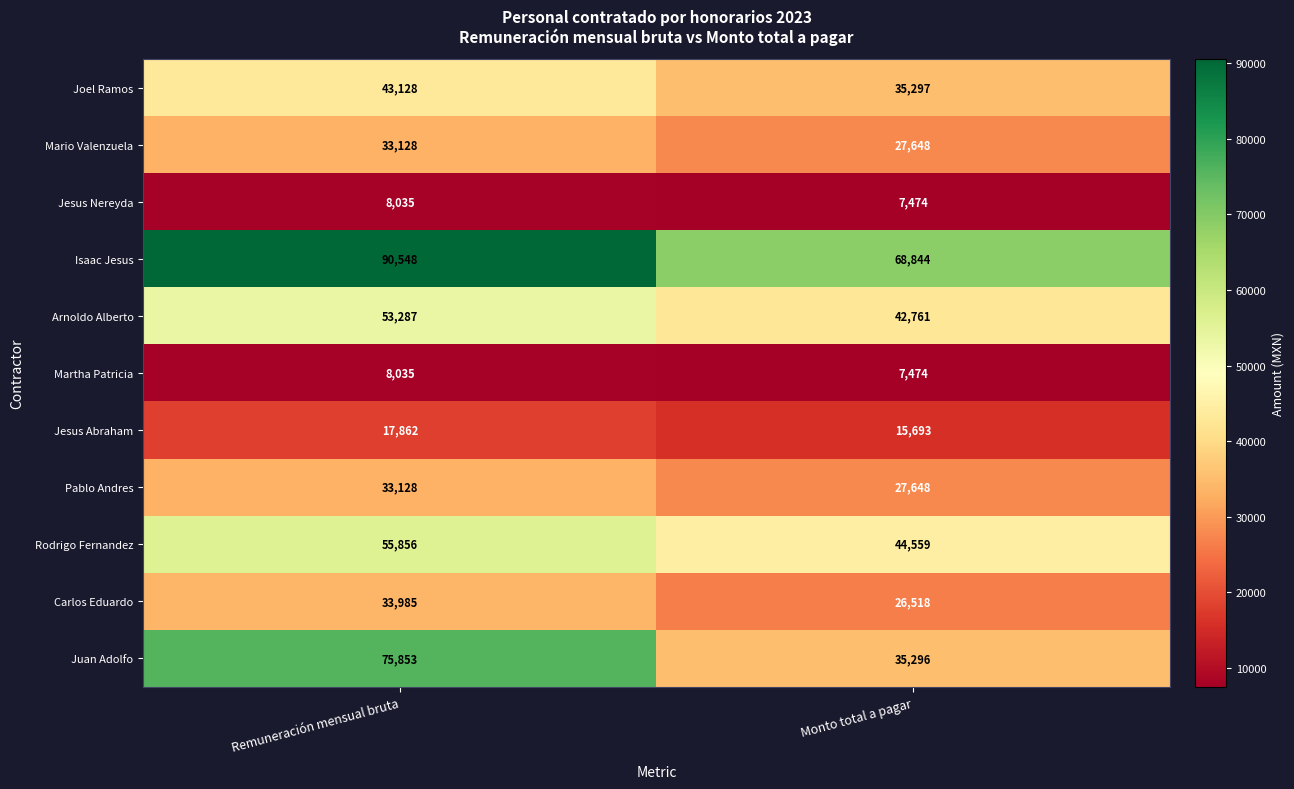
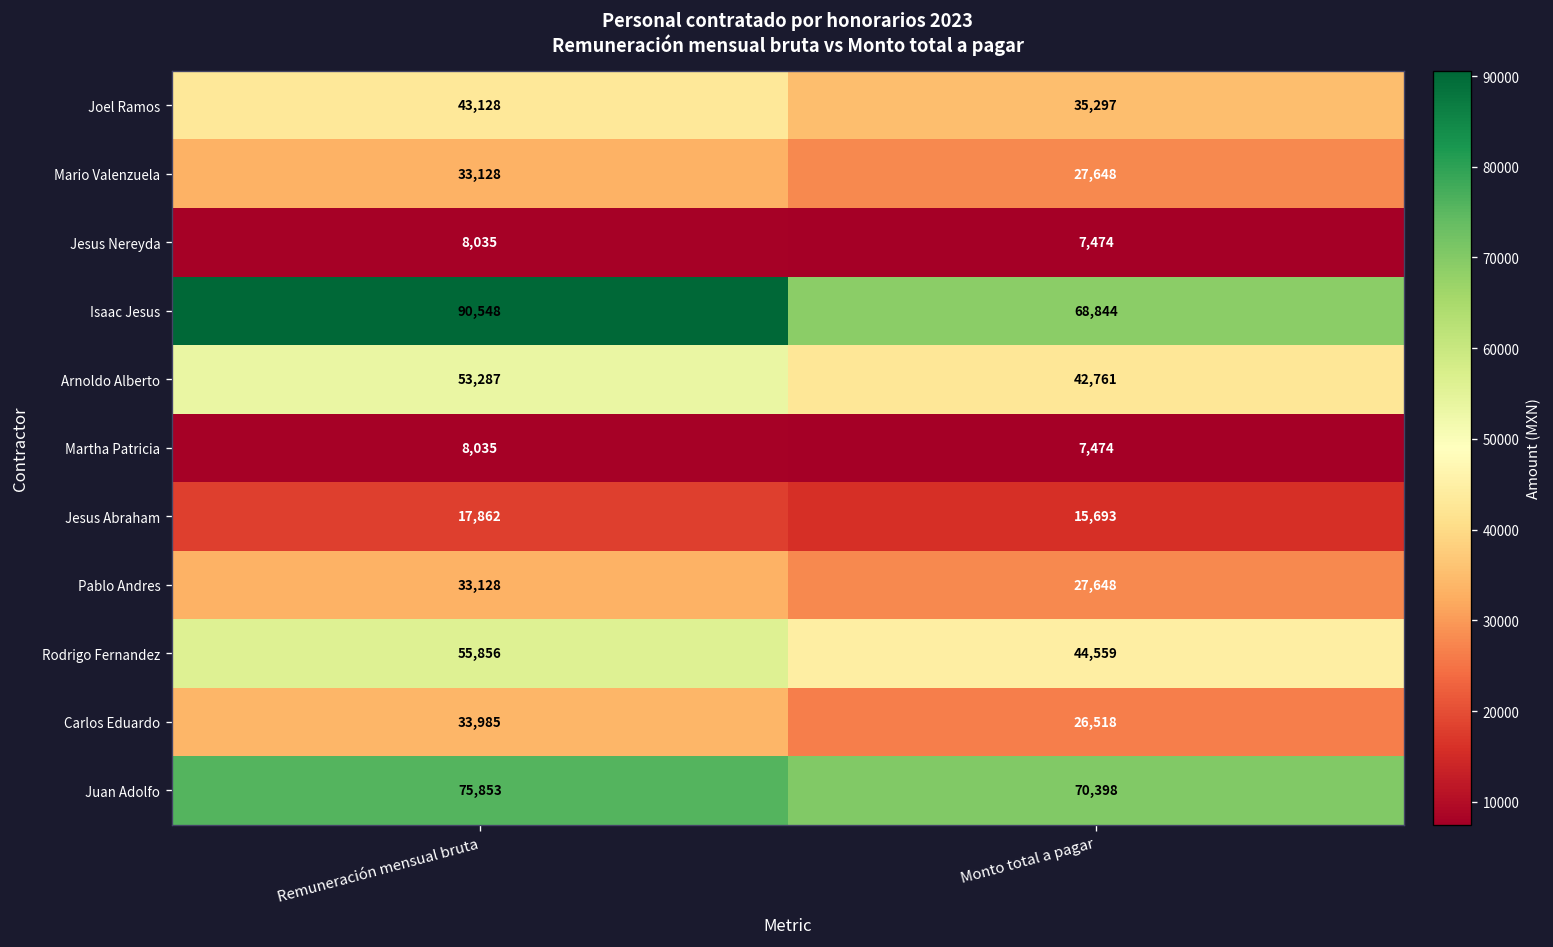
  {
    "Joel Ramos": {
      "Remuneración mensual bruta": "43,128",
      "Monto total a pagar": "35,297"
    },
    "Mario Valenzuela": {
      "Remuneración mensual bruta": "33,128",
      "Monto total a pagar": "27,648"
    },
    "Jesus Nereyda": {
      "Remuneración mensual bruta": "8,035",
      "Monto total a pagar": "7,474"
    },
    "Isaac Jesus": {
      "Remuneración mensual bruta": "90,548",
      "Monto total a pagar": "68,844"
    },
    "Arnoldo Alberto": {
      "Remuneración mensual bruta": "53,287",
      "Monto total a pagar": "42,761"
    },
    "Martha Patricia": {
      "Remuneración mensual bruta": "8,035",
      "Monto total a pagar": "7,474"
    },
    "Jesus Abraham": {
      "Remuneración mensual bruta": "17,862",
      "Monto total a pagar": "15,693"
    },
    "Pablo Andres": {
      "Remuneración mensual bruta": "33,128",
      "Monto total a pagar": "27,648"
    },
    "Rodrigo Fernandez": {
      "Remuneración mensual bruta": "55,856",
      "Monto total a pagar": "44,559"
    },
    "Carlos Eduardo": {
      "Remuneración mensual bruta": "33,985",
      "Monto total a pagar": "26,518"
    },
    "Juan Adolfo": {
      "Remuneración mensual bruta": "75,853",
-     "Monto total a pagar": "35,296"
+     "Monto total a pagar": "70,398"
    }
  }
